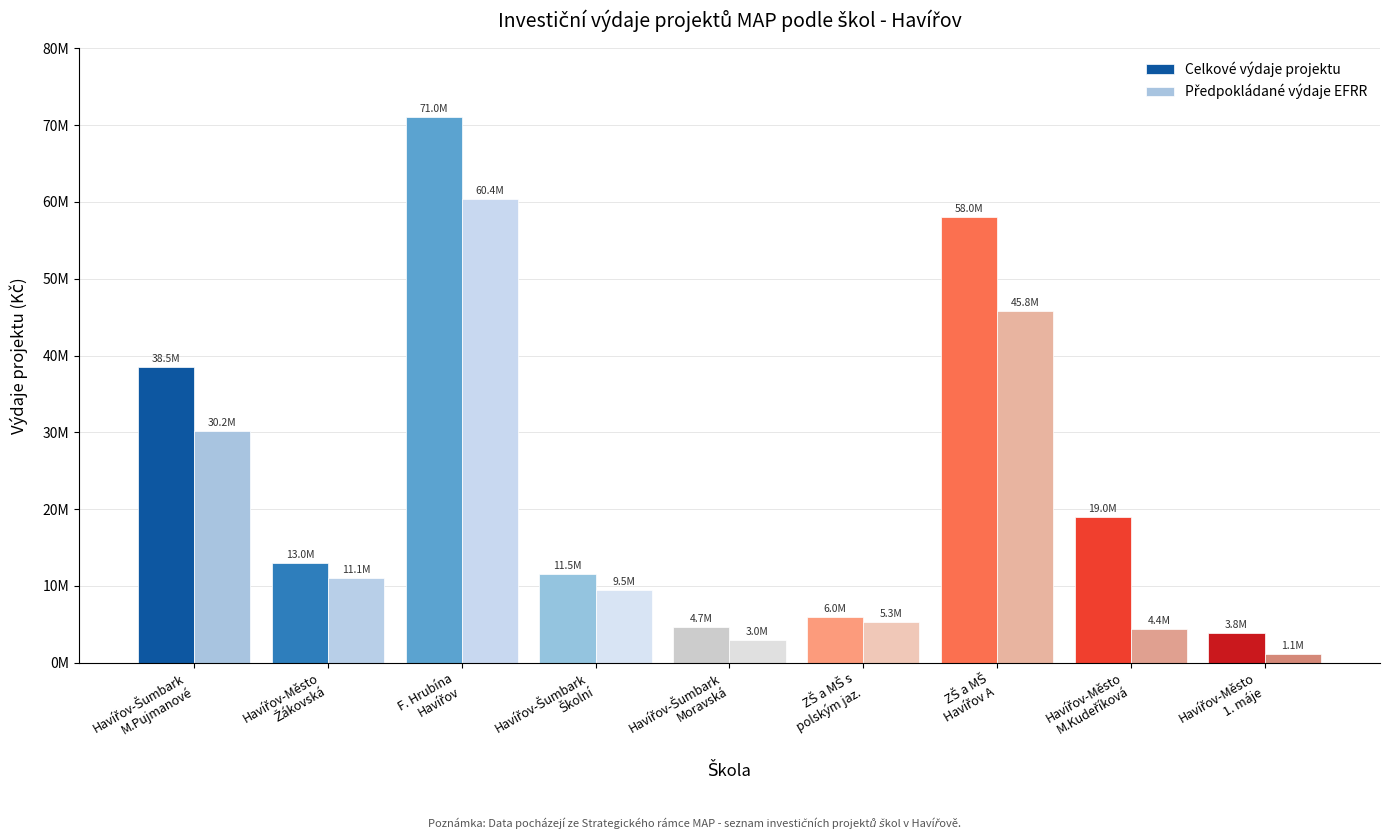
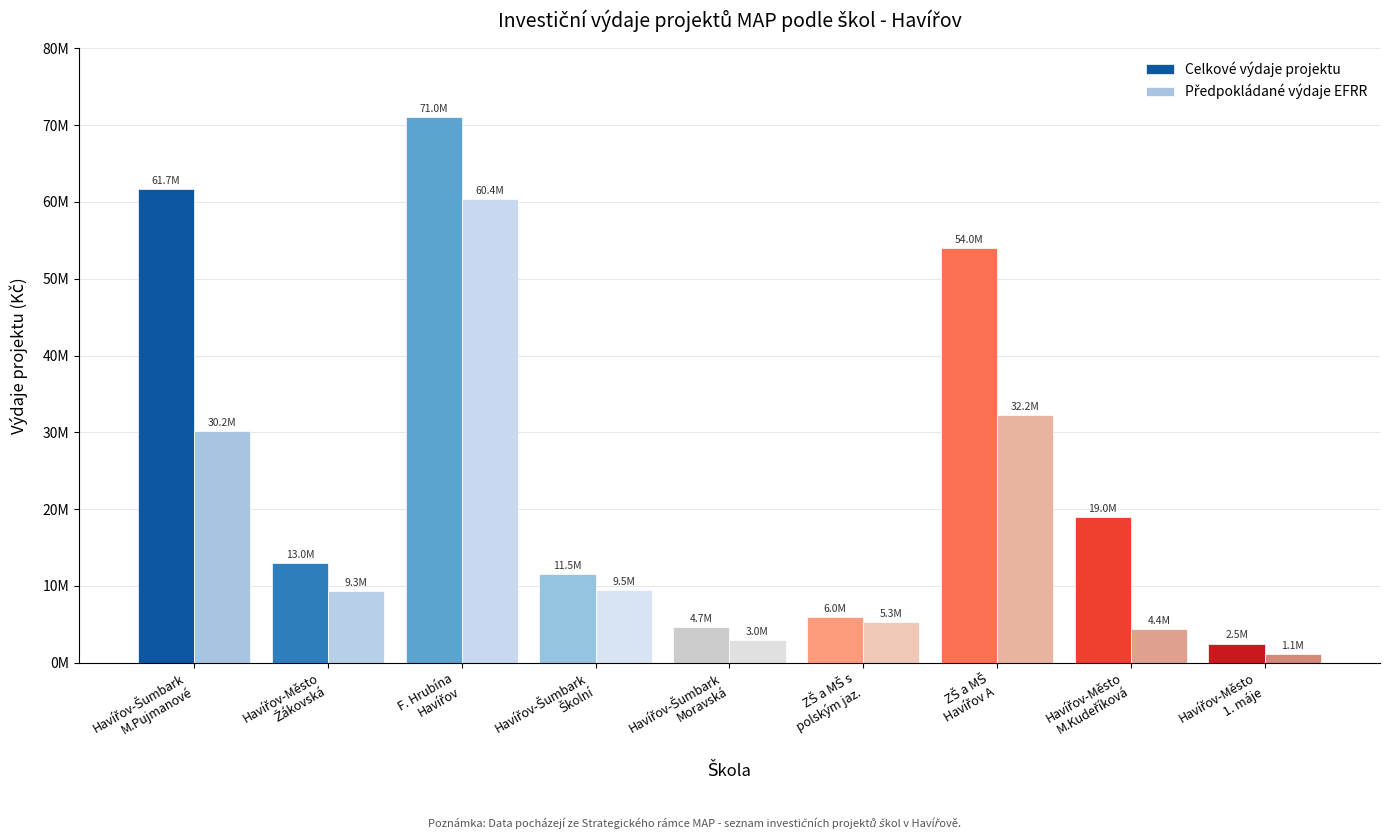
  {
    "Celkové výdaje projektu": {
-     "Havířov-Šumbark M.Pujmanové": "38.5M",
+     "Havířov-Šumbark M.Pujmanové": "61.7M",
      "Havířov-Město Žákovská": "13.0M",
      "F. Hrubína Havířov": "71.0M",
      "Havířov-Šumbark Školní": "11.5M",
      "Havířov-Šumbark Moravská": "4.7M",
      "ZŠ a MŠ s polským jaz.": "6.0M",
-     "ZŠ a MŠ Havířov A": "58.0M",
+     "ZŠ a MŠ Havířov A": "54.0M",
      "Havířov-Město M.Kudeříková": "19.0M",
-     "Havířov-Město 1. máje": "3.8M"
+     "Havířov-Město 1. máje": "2.5M"
    },
    "Předpokládané výdaje EFRR": {
      "Havířov-Šumbark M.Pujmanové": "30.2M",
-     "Havířov-Město Žákovská": "11.1M",
+     "Havířov-Město Žákovská": "9.3M",
      "F. Hrubína Havířov": "60.4M",
      "Havířov-Šumbark Školní": "9.5M",
      "Havířov-Šumbark Moravská": "3.0M",
      "ZŠ a MŠ s polským jaz.": "5.3M",
-     "ZŠ a MŠ Havířov A": "45.8M",
+     "ZŠ a MŠ Havířov A": "32.2M",
      "Havířov-Město M.Kudeříková": "4.4M",
      "Havířov-Město 1. máje": "1.1M"
    }
  }
